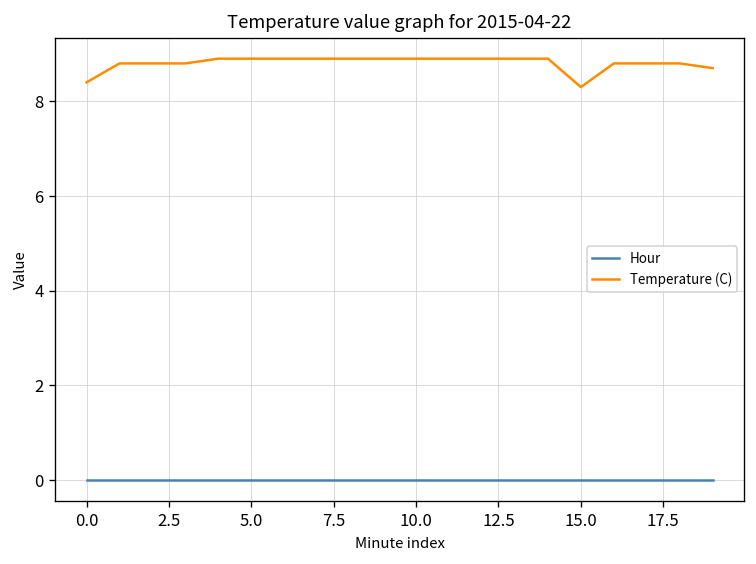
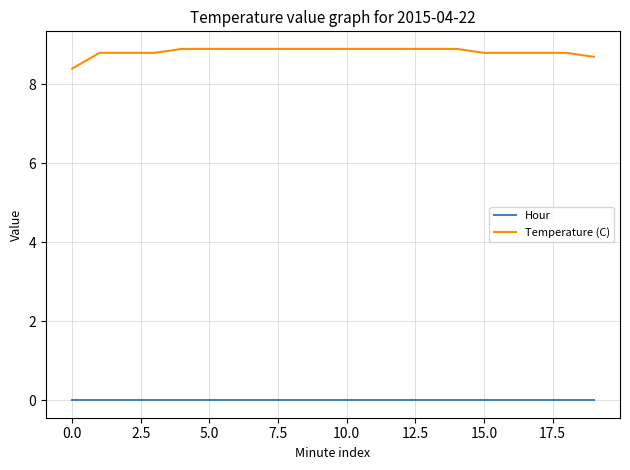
  {
    "Hour": {
      "0.0": 0.0,
      "5.0": 0.0,
      "10.0": 0.0,
      "15.0": 0.0
    },
    "Temperature (C)": {
      "0.0": 8.4,
      "5.0": 8.9,
      "10.0": 8.9,
-     "15.0": 8.3
+     "15.0": 8.8
    }
  }
